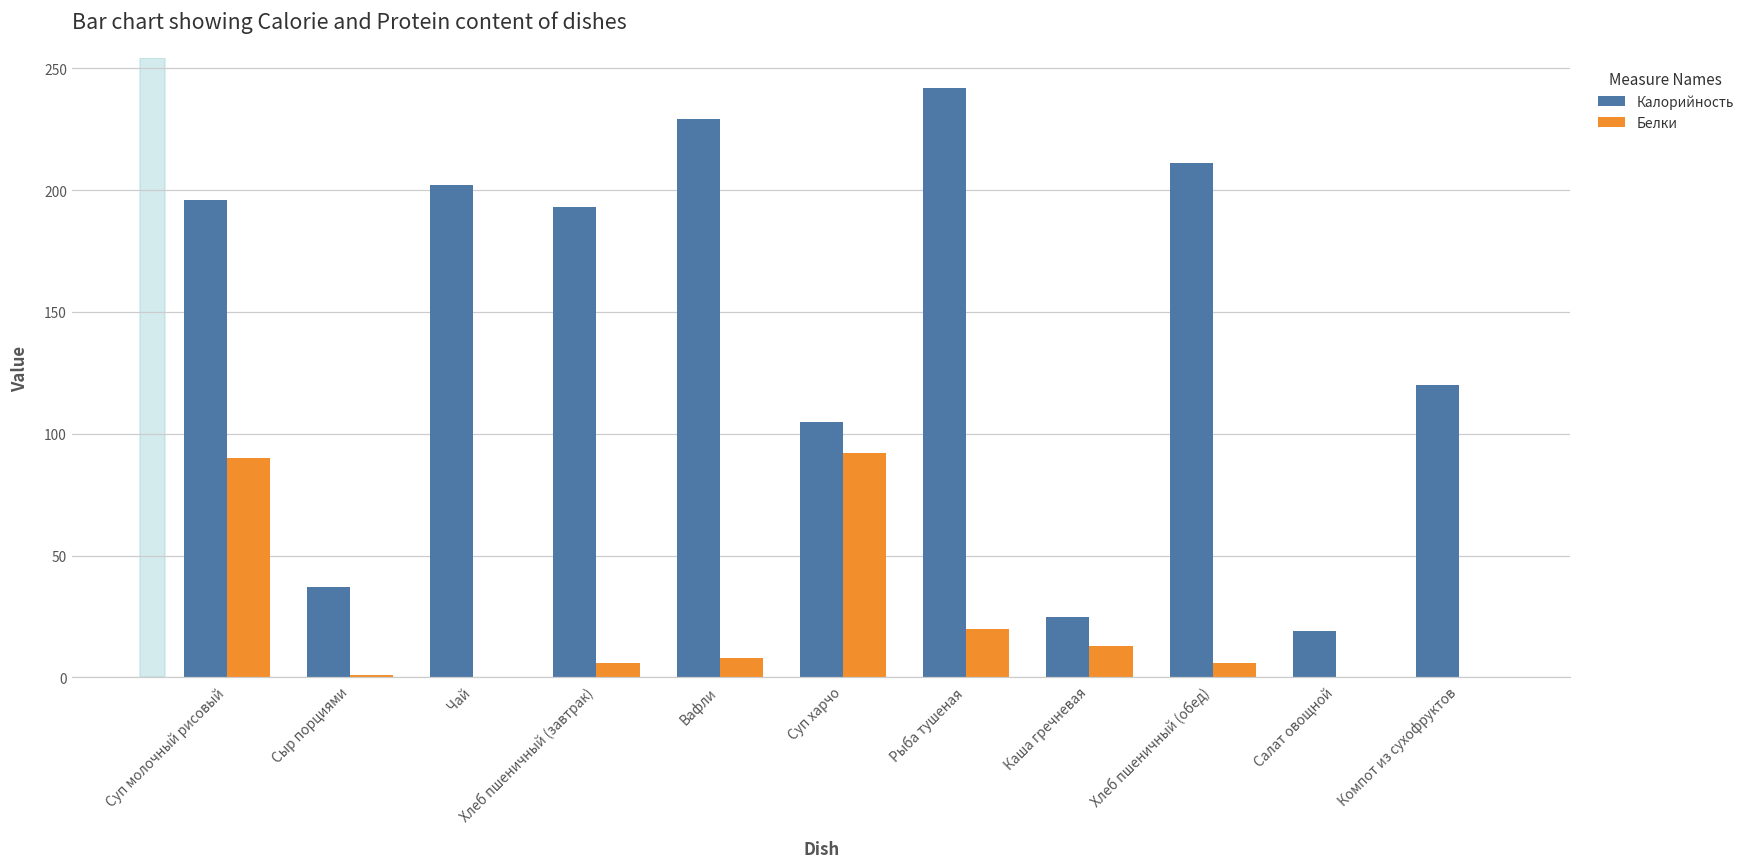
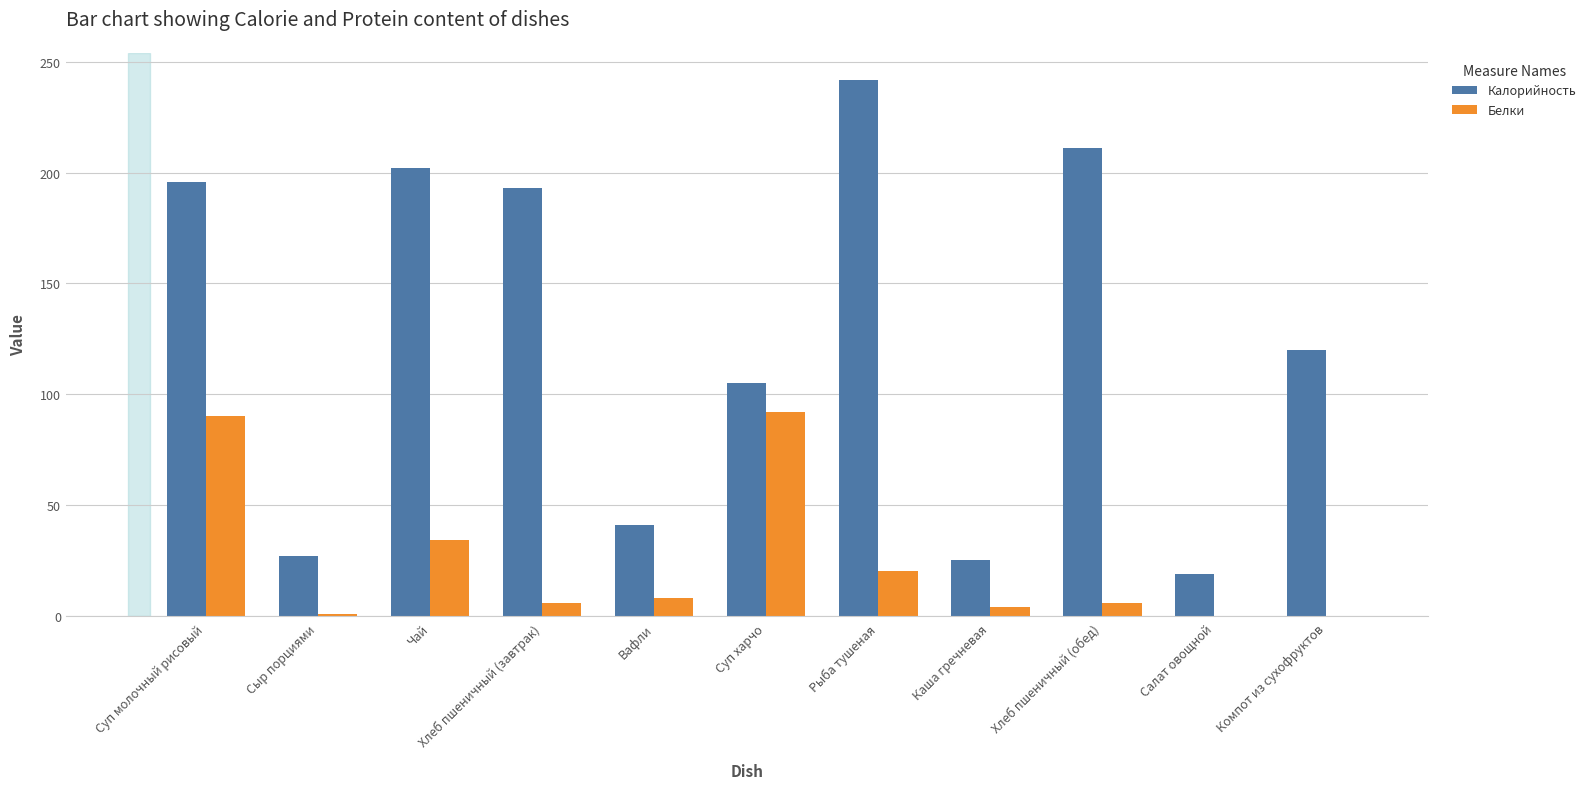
  {
    "Калорийность": {
      "Суп молочный рисовый": 196,
-     "Сыр порциями": 37,
+     "Сыр порциями": 27,
      "Чай": 202,
      "Хлеб пшеничный (завтрак)": 193,
-     "Вафли": 229,
+     "Вафли": 41,
      "Суп харчо": 105,
      "Рыба тушеная": 242,
      "Каша гречневая": 25,
      "Хлеб пшеничный (обед)": 211,
      "Салат овощной": 19,
      "Компот из сухофруктов": 120
    },
    "Белки": {
      "Суп молочный рисовый": 90,
-     "Чай": 0,
+     "Чай": 34,
      "Хлеб пшеничный (завтрак)": 6,
      "Вафли": 8,
      "Суп харчо": 92,
      "Рыба тушеная": 20,
-     "Каша гречневая": 13,
+     "Каша гречневая": 4,
      "Хлеб пшеничный (обед)": 6,
      "Салат овощной": 0,
      "Компот из сухофруктов": 0
    }
  }
